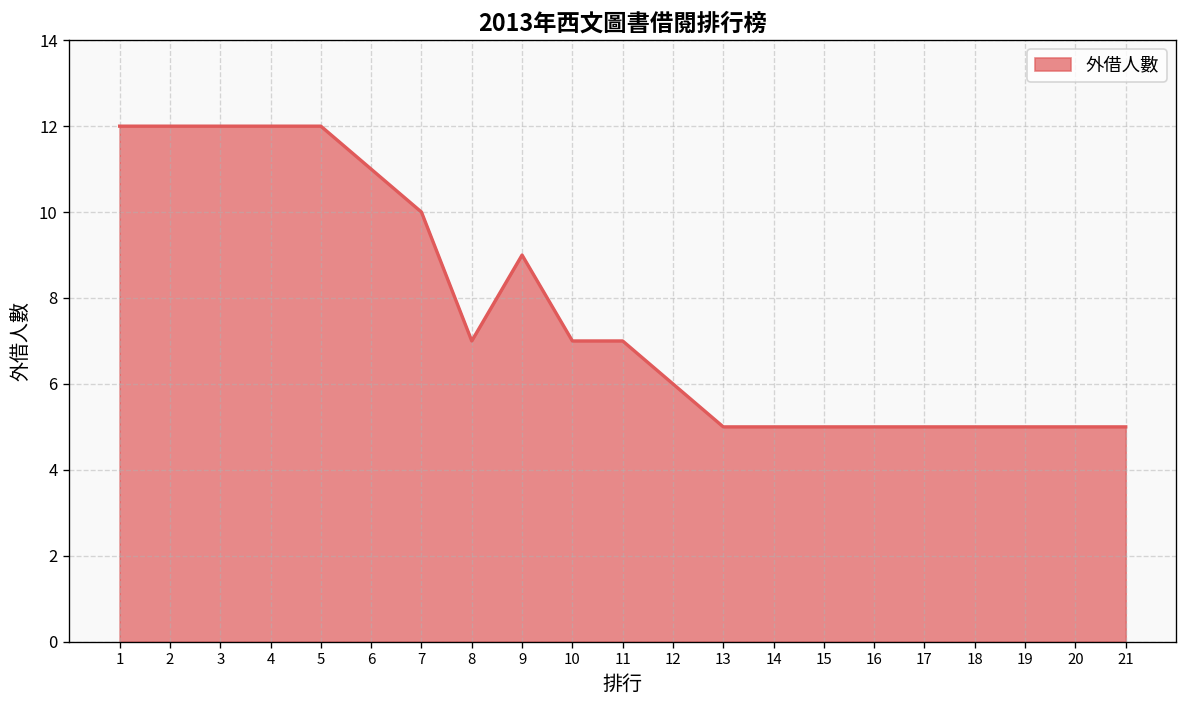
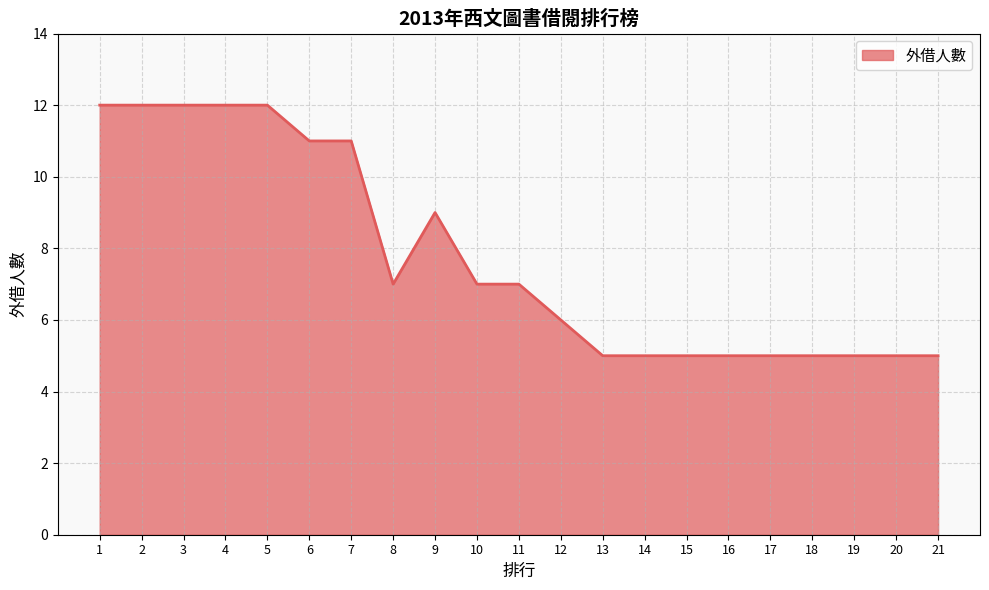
  {
    "1": 12,
    "2": 12,
    "3": 12,
    "4": 12,
    "5": 12,
    "6": 11,
-   "7": 10,
+   "7": 11,
    "8": 7,
    "9": 9,
    "10": 7,
    "11": 7,
    "12": 6,
    "13": 5,
    "14": 5,
    "15": 5,
    "16": 5,
    "17": 5,
    "18": 5,
    "19": 5,
    "20": 5,
    "21": 5
  }
